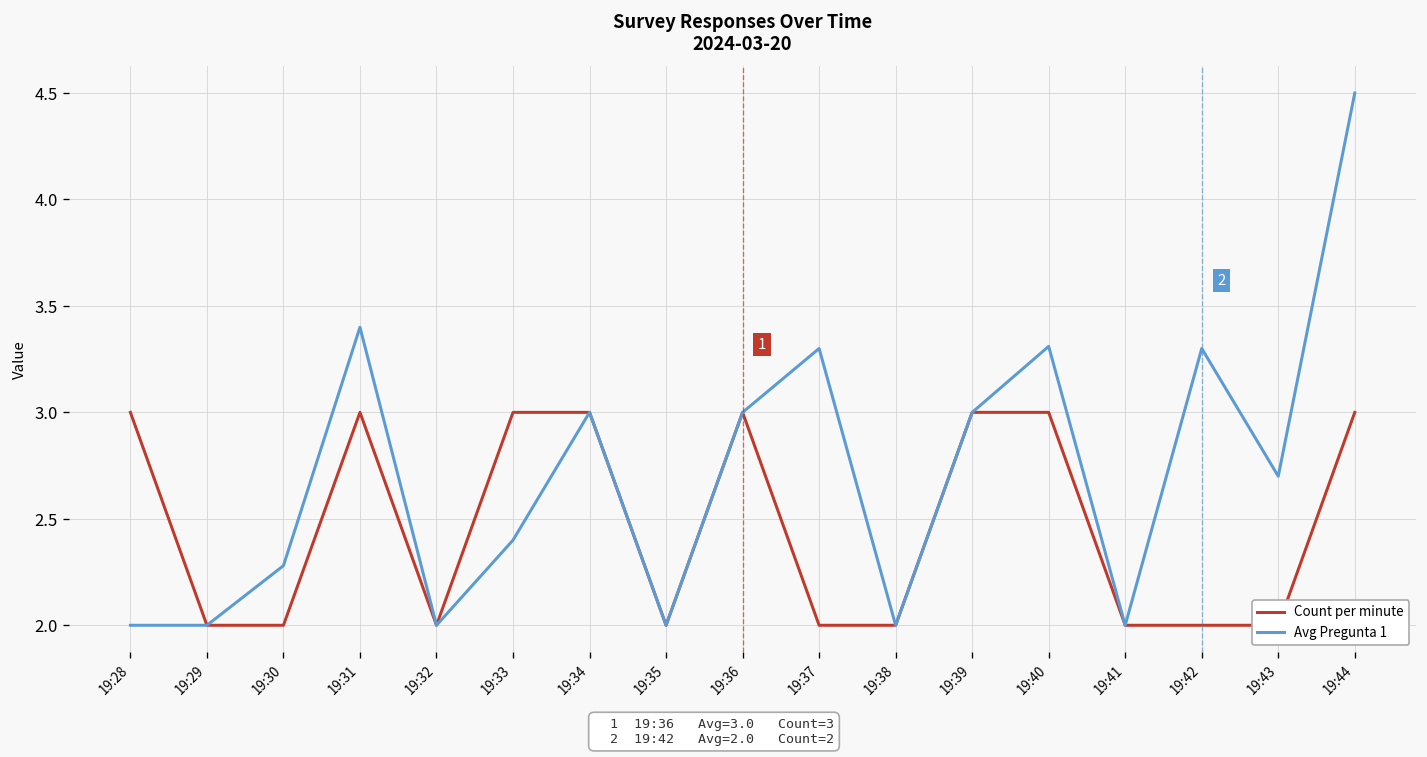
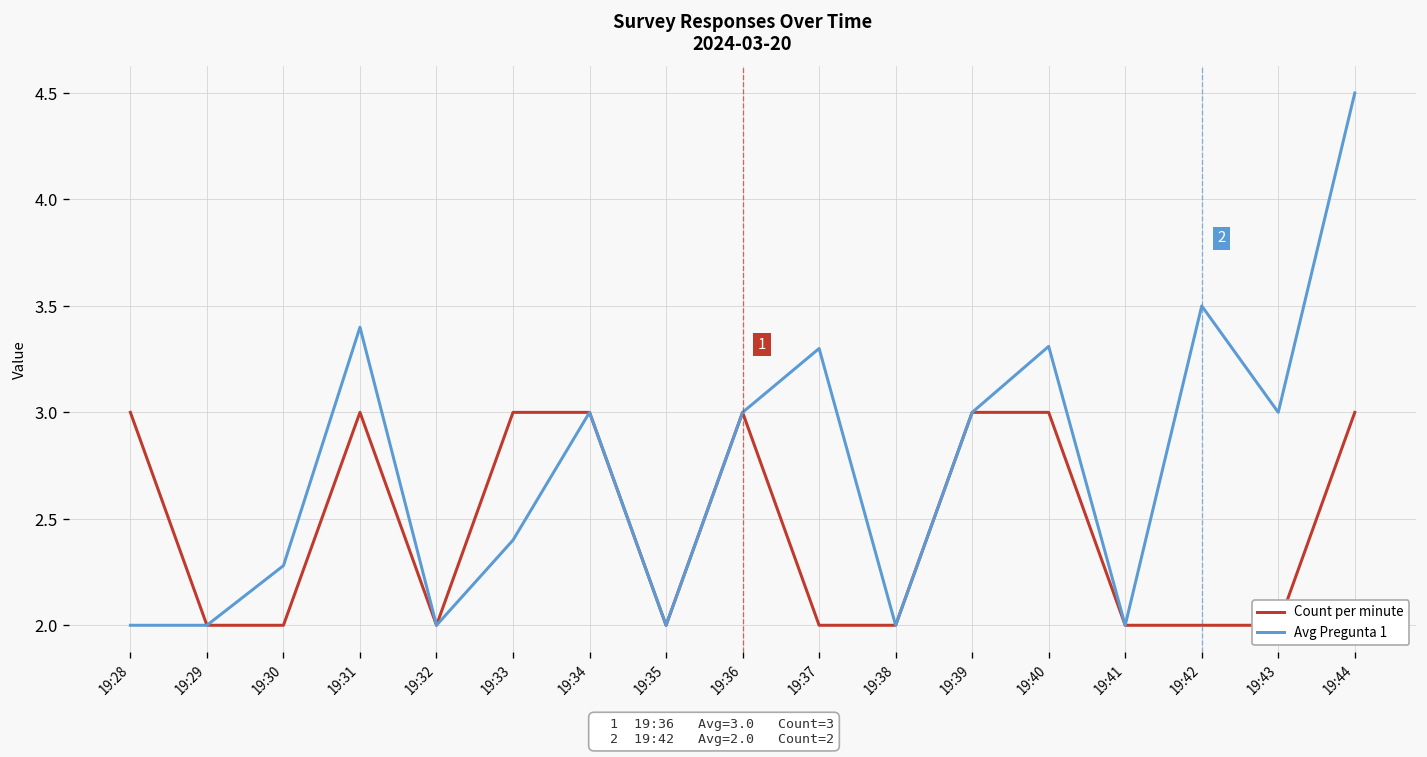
  {
    "Count per minute": {
      "19:28": 3.0,
      "19:30": 2.0,
      "19:31": 3.0,
      "19:33": 3.0,
      "19:37": 2.0,
      "19:40": 3.0,
      "19:42": 2.0,
      "19:44": 3.0
    },
    "Avg Pregunta 1": {
      "19:28": 2.0,
      "19:30": 2.28,
      "19:31": 3.4,
      "19:33": 2.4,
      "19:37": 3.3,
      "19:40": 3.3,
-     "19:42": 3.3,
-     "19:43": 2.7,
+     "19:42": 3.5,
+     "19:43": 3.0,
      "19:44": 4.5
    }
  }
